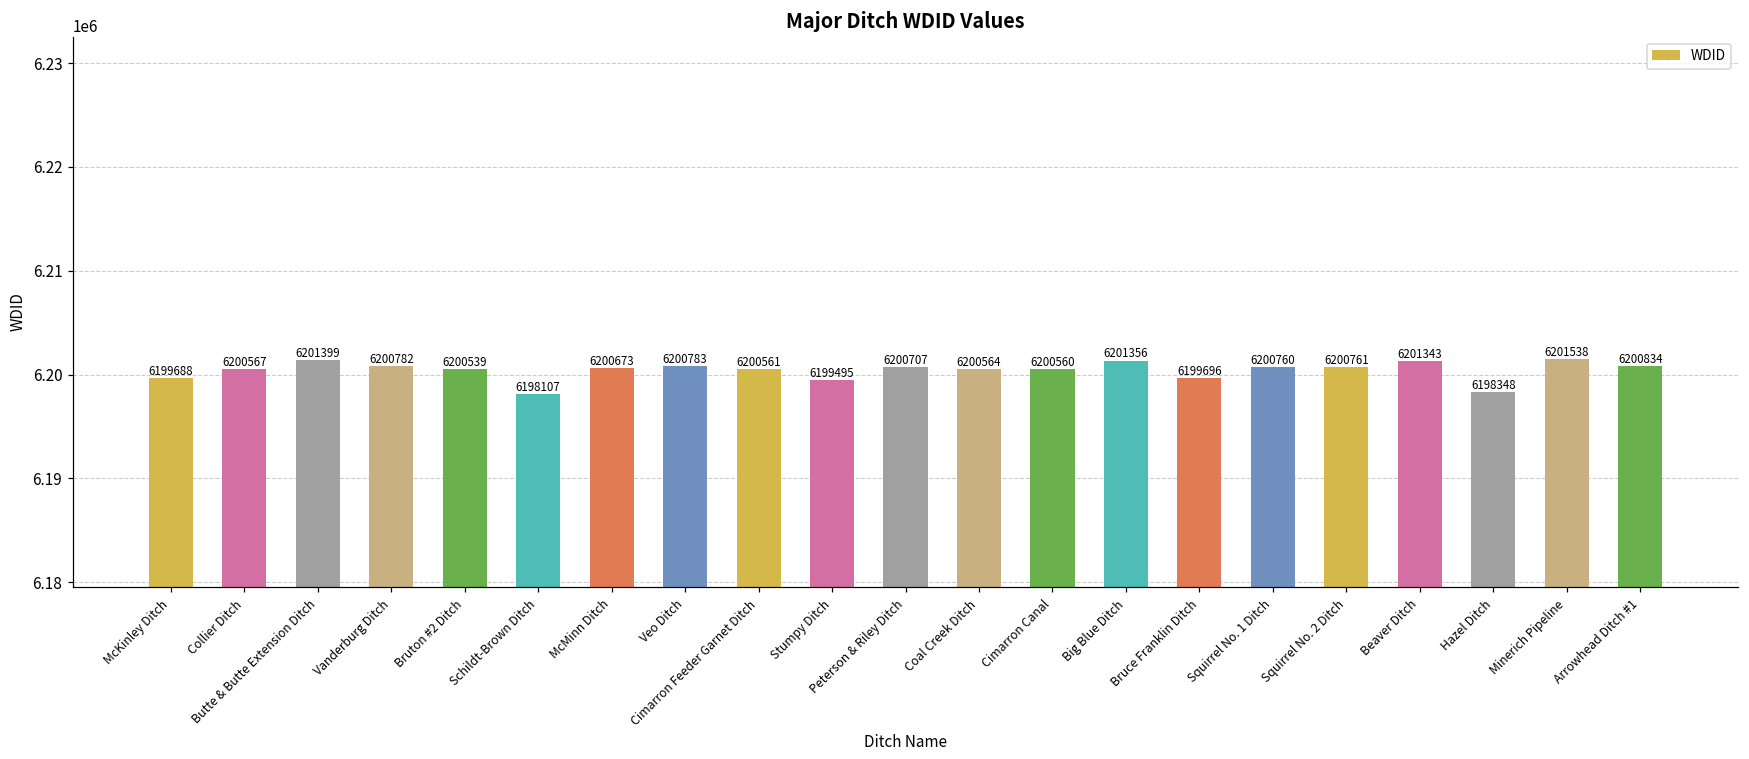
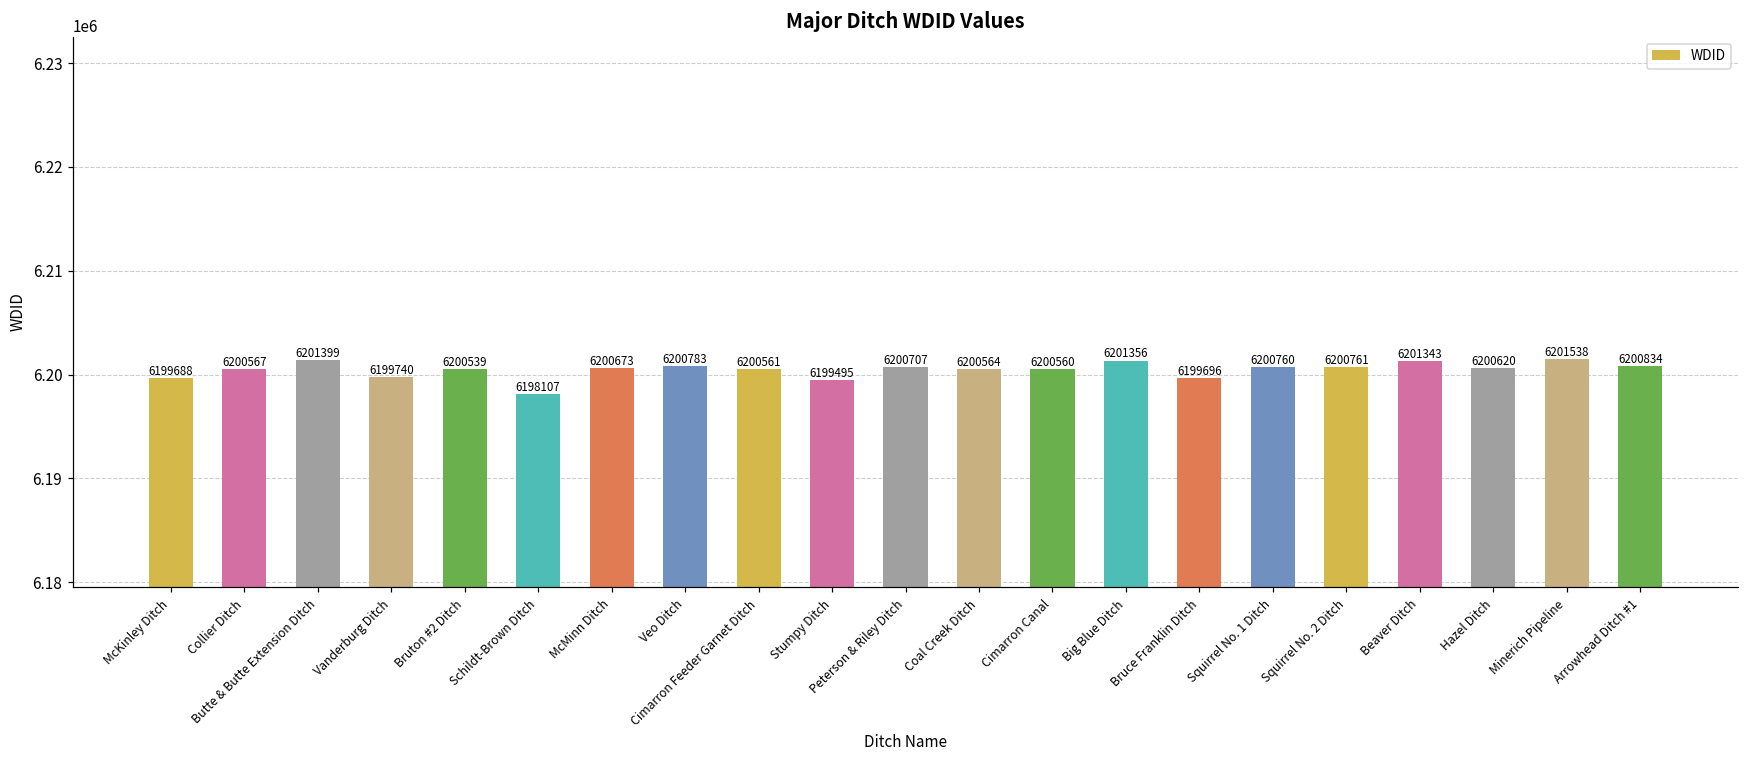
  {
    "McKinley Ditch": 6199688,
    "Collier Ditch": 6200567,
    "Butte & Butte Extension Ditch": 6201399,
-   "Vanderburg Ditch": 6200782,
+   "Vanderburg Ditch": 6199740,
    "Bruton #2 Ditch": 6200539,
    "Schildt-Brown Ditch": 6198107,
    "McMinn Ditch": 6200673,
    "Veo Ditch": 6200783,
    "Cimarron Feeder Garnet Ditch": 6200561,
    "Stumpy Ditch": 6199495,
    "Peterson & Riley Ditch": 6200707,
    "Coal Creek Ditch": 6200564,
    "Cimarron Canal": 6200560,
    "Big Blue Ditch": 6201356,
    "Bruce Franklin Ditch": 6199696,
    "Squirrel No. 1 Ditch": 6200760,
    "Squirrel No. 2 Ditch": 6200761,
    "Beaver Ditch": 6201343,
-   "Hazel Ditch": 6198348,
+   "Hazel Ditch": 6200620,
    "Minerich Pipeline": 6201538,
    "Arrowhead Ditch #1": 6200834
  }
